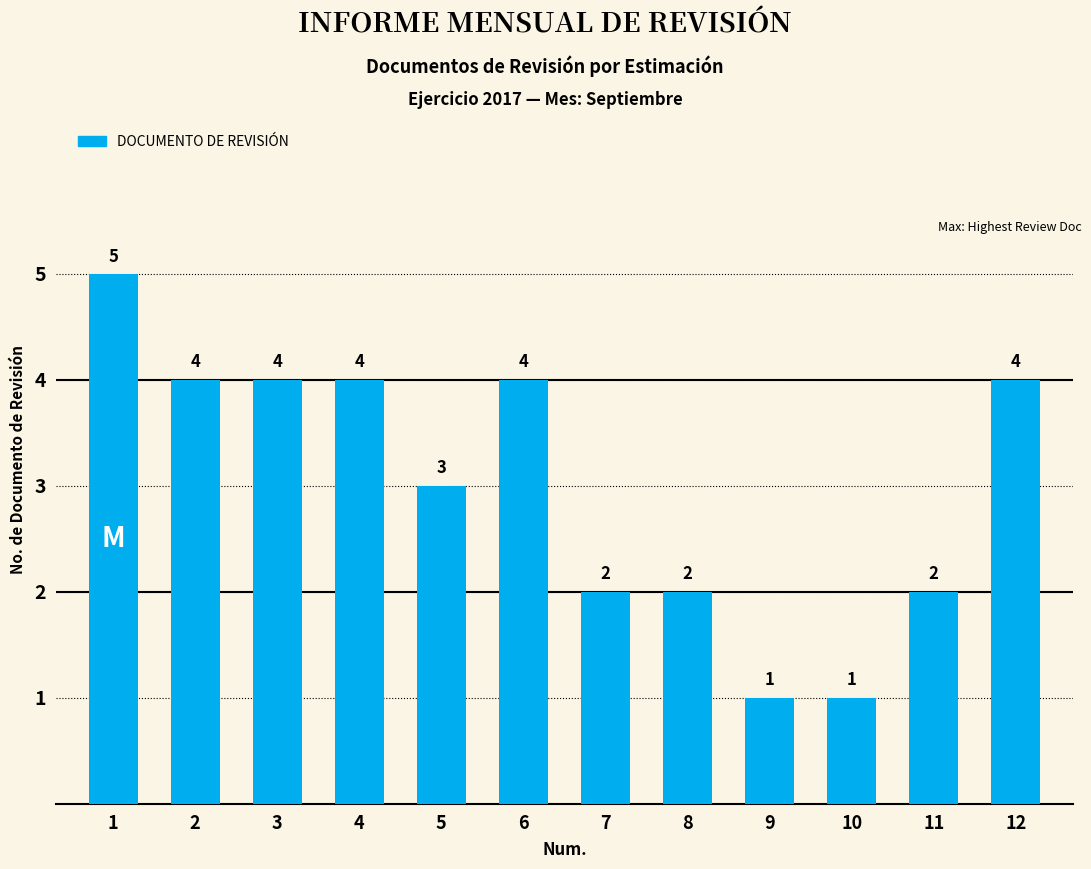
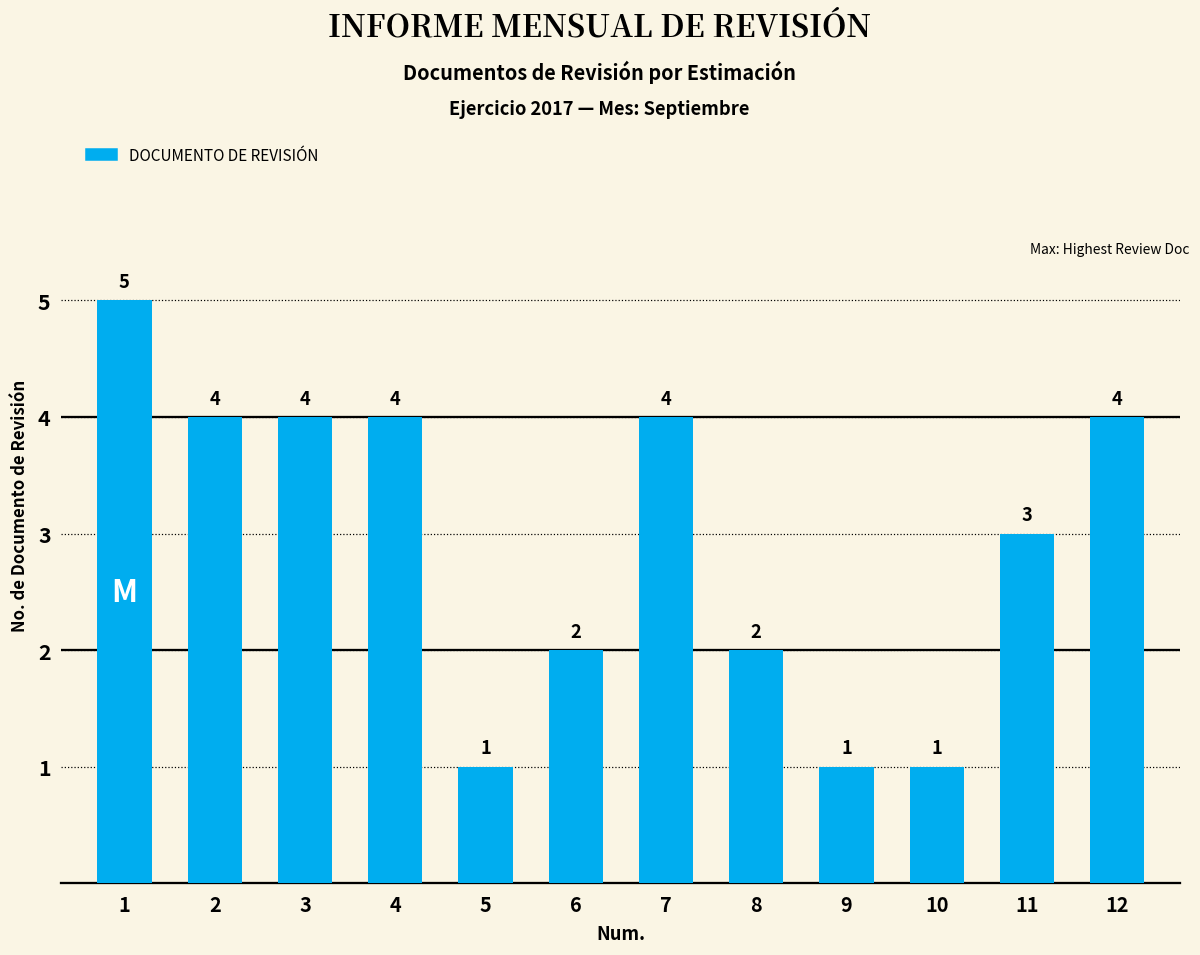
  {
    "1": 5,
    "2": 4,
    "3": 4,
    "4": 4,
-   "5": 3,
-   "6": 4,
-   "7": 2,
+   "5": 1,
+   "6": 2,
+   "7": 4,
    "8": 2,
    "9": 1,
    "10": 1,
-   "11": 2,
+   "11": 3,
    "12": 4
  }
